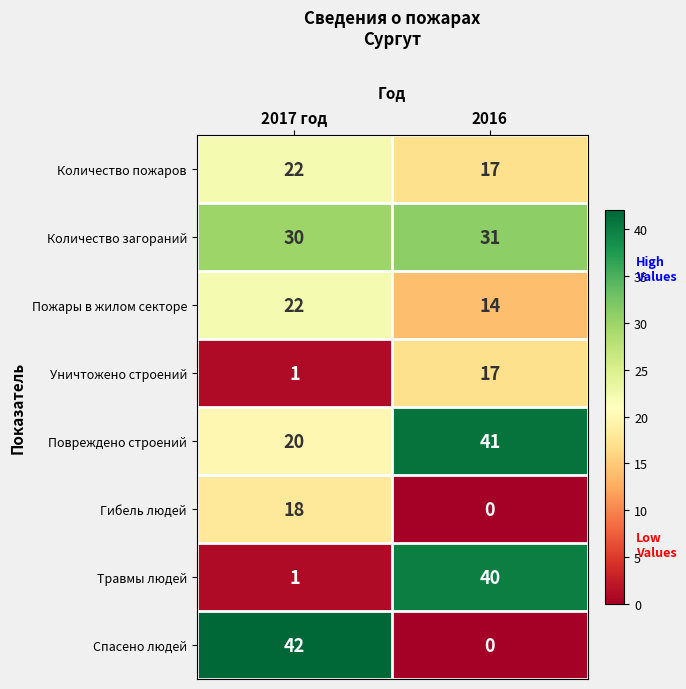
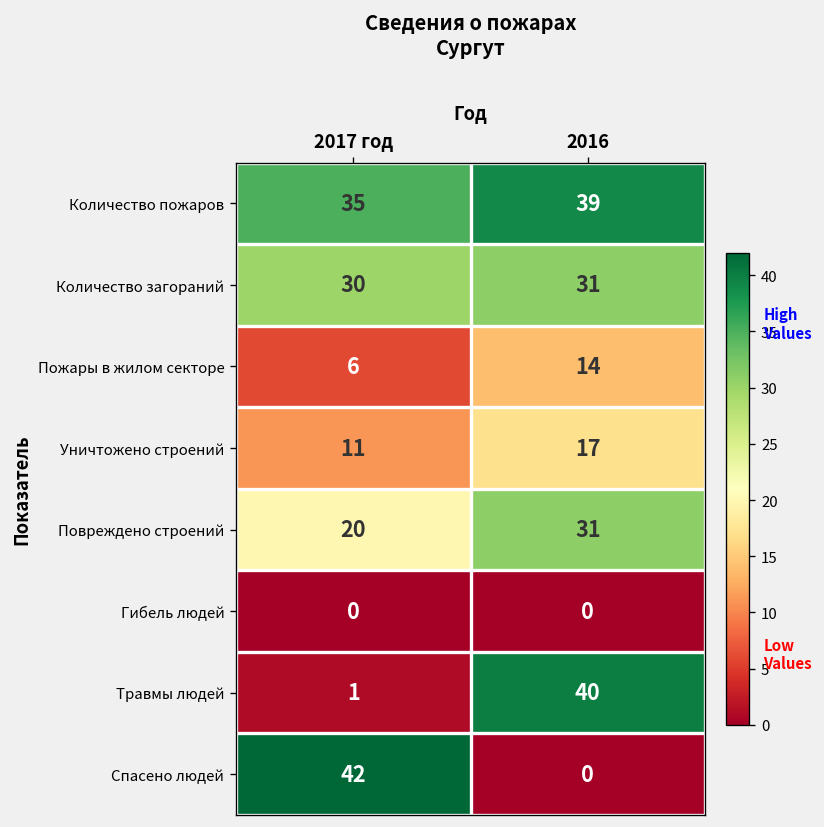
  {
    "Количество пожаров": {
-     "2017 год": 22,
-     "2016": 17
+     "2017 год": 35,
+     "2016": 39
    },
    "Количество загораний": {
      "2017 год": 30,
      "2016": 31
    },
    "Пожары в жилом секторе": {
-     "2017 год": 22,
+     "2017 год": 6,
      "2016": 14
    },
    "Уничтожено строений": {
-     "2017 год": 1,
+     "2017 год": 11,
      "2016": 17
    },
    "Повреждено строений": {
      "2017 год": 20,
-     "2016": 41
+     "2016": 31
    },
    "Гибель людей": {
-     "2017 год": 18,
+     "2017 год": 0,
      "2016": 0
    },
    "Травмы людей": {
      "2017 год": 1,
      "2016": 40
    },
    "Спасено людей": {
      "2017 год": 42,
      "2016": 0
    }
  }
